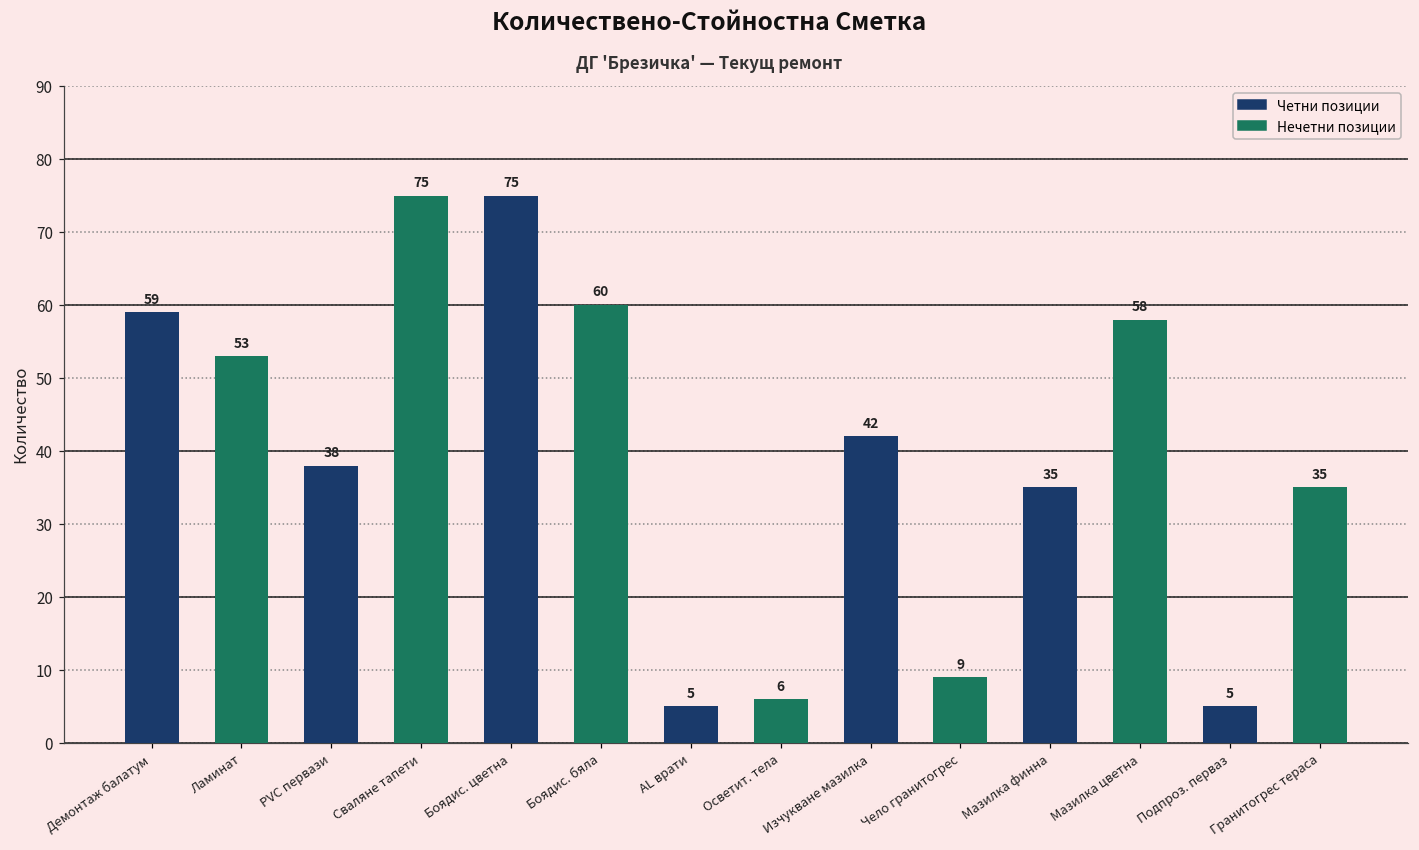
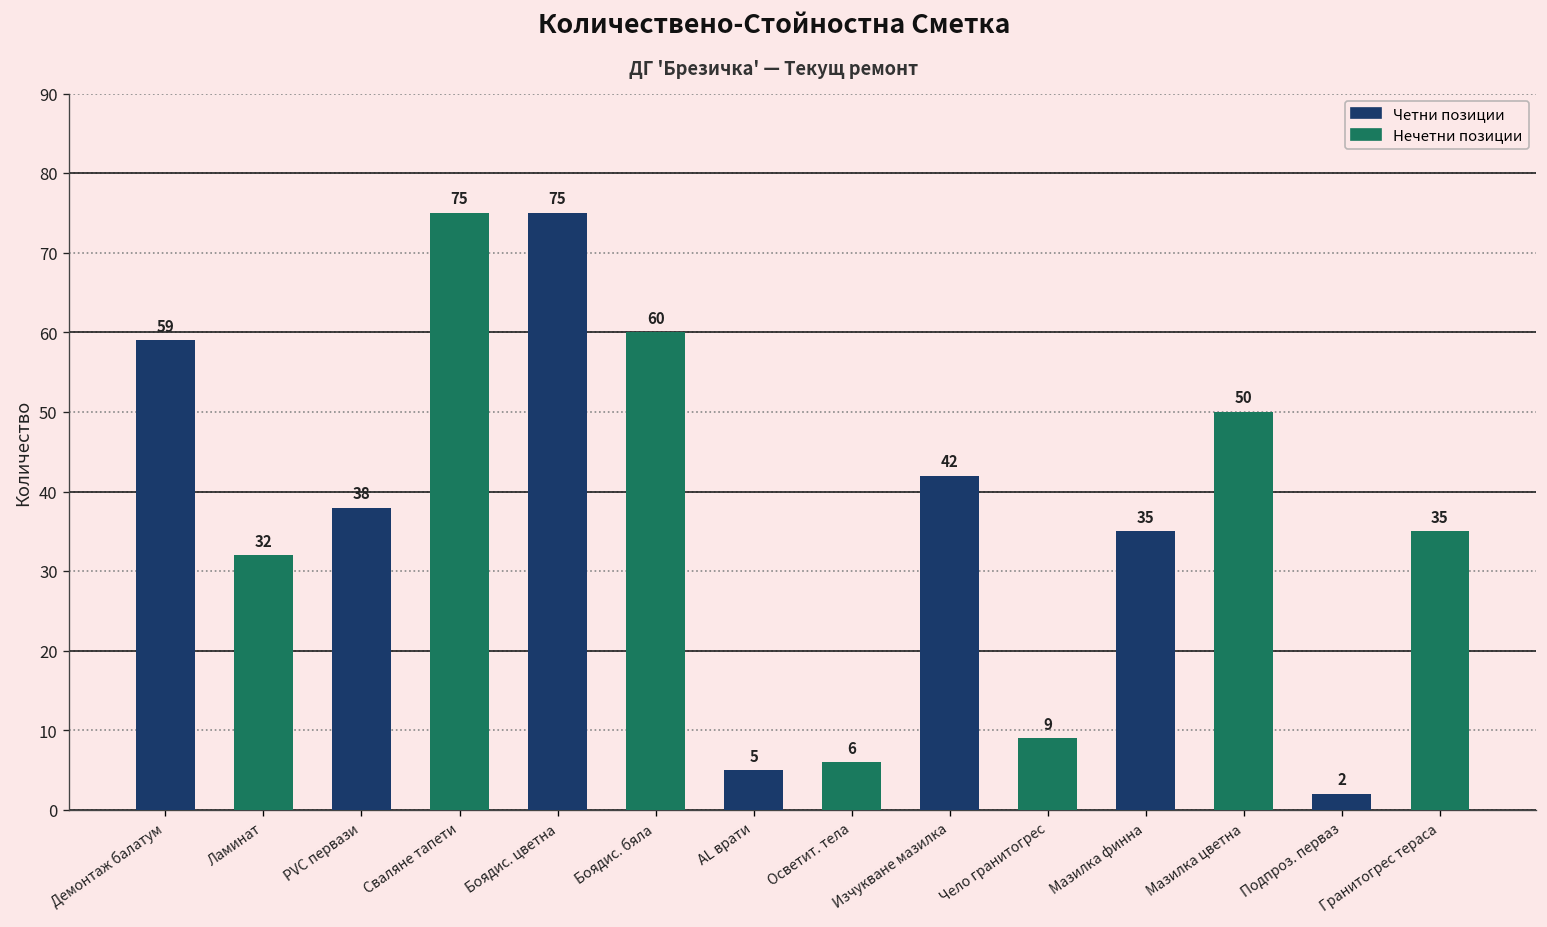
  {
    "Демонтаж балатум": 59,
-   "Ламинат": 53,
+   "Ламинат": 32,
    "PVC первази": 38,
    "Сваляне тапети": 75,
    "Боядис. цветна": 75,
    "Боядис. бяла": 60,
    "AL врати": 5,
    "Осветит. тела": 6,
    "Изчукване мазилка": 42,
    "Чело гранитогрес": 9,
    "Мазилка финна": 35,
-   "Мазилка цветна": 58,
-   "Подпроз. перваз": 5,
+   "Мазилка цветна": 50,
+   "Подпроз. перваз": 2,
    "Гранитогрес тераса": 35
  }
